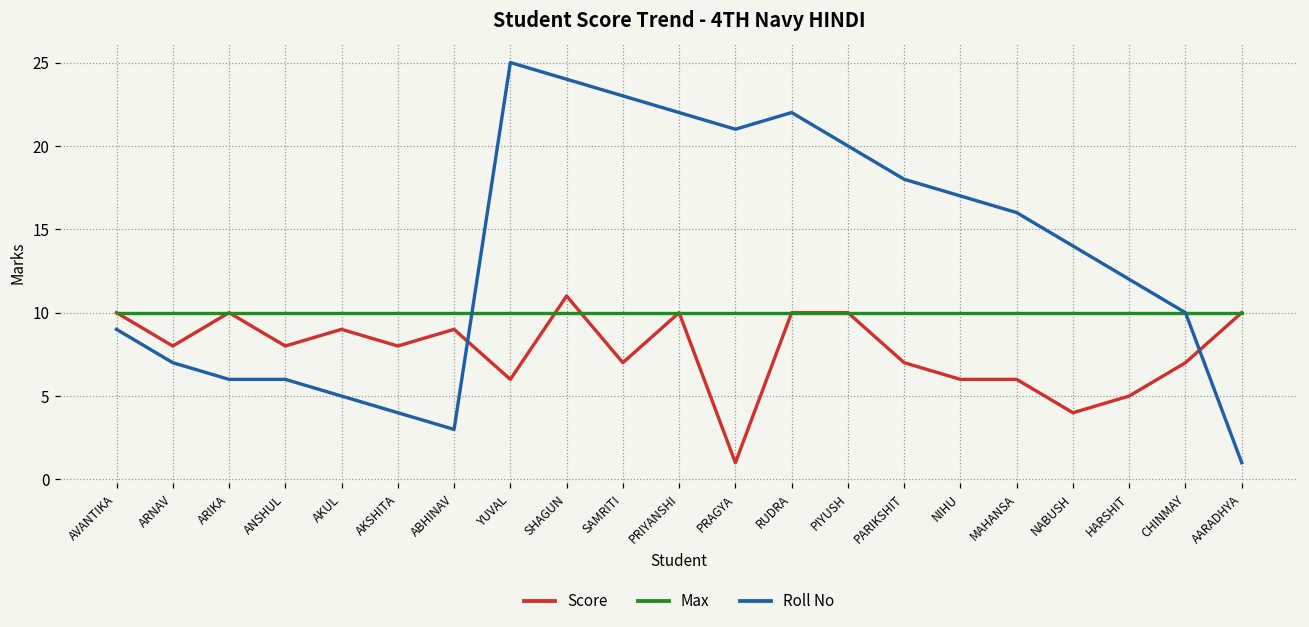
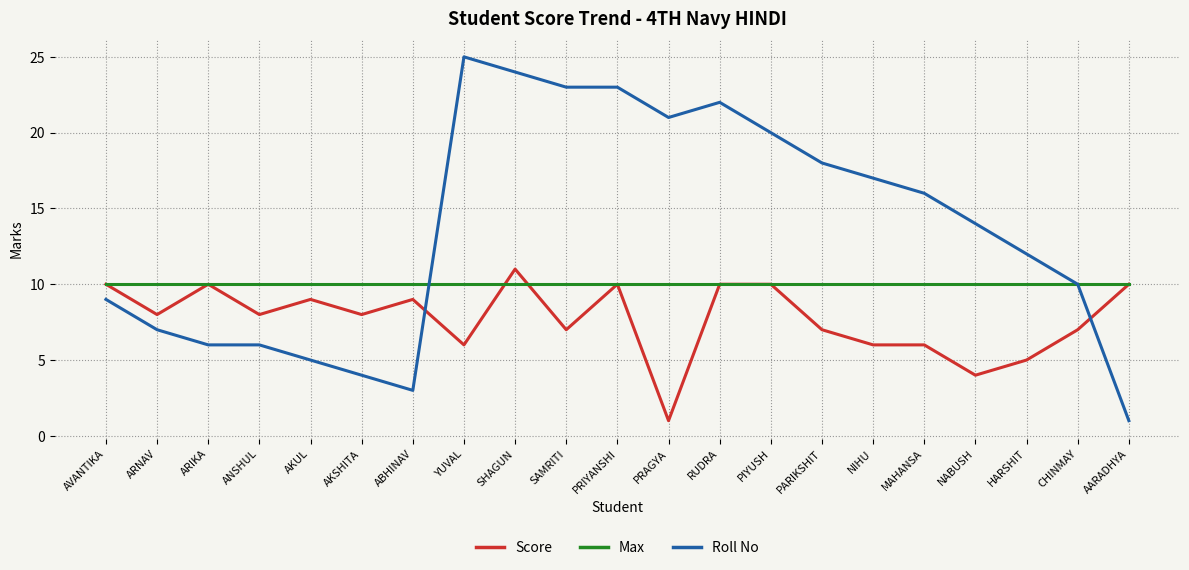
  {
    "Score": {
      "ARNAV": 8,
      "ANSHUL": 8,
      "AKUL": 9,
      "AKSHITA": 8,
      "ABHINAV": 9,
      "YUVAL": 6,
      "SHAGUN": 11,
      "SAMRITI": 7,
      "PRAGYA": 1,
      "PARIKSHIT": 7,
      "NIHU": 6,
      "MAHANSA": 6,
      "NABUSH": 4,
      "HARSHIT": 5,
      "CHINMAY": 7
    },
    "Max": {
      "ARNAV": 10,
      "ANSHUL": 10,
      "AKUL": 10,
      "AKSHITA": 10,
      "ABHINAV": 10,
      "YUVAL": 10,
      "SHAGUN": 10,
      "SAMRITI": 10,
      "PRAGYA": 10,
      "PARIKSHIT": 10,
      "NIHU": 10,
      "MAHANSA": 10,
      "NABUSH": 10,
      "HARSHIT": 10
    },
    "Roll No": {
      "AVANTIKA": 9,
      "ARNAV": 7,
      "ARIKA": 6,
      "ANSHUL": 6,
      "AKUL": 5,
      "AKSHITA": 4,
      "ABHINAV": 3,
      "YUVAL": 25,
      "SHAGUN": 24,
      "SAMRITI": 23,
-     "PRIYANSHI": 22,
+     "PRIYANSHI": 23,
      "PRAGYA": 21,
      "RUDRA": 22,
      "PIYUSH": 20,
      "PARIKSHIT": 18,
      "NIHU": 17,
      "MAHANSA": 16,
      "NABUSH": 14,
      "HARSHIT": 12,
      "AARADHYA": 1
    }
  }
